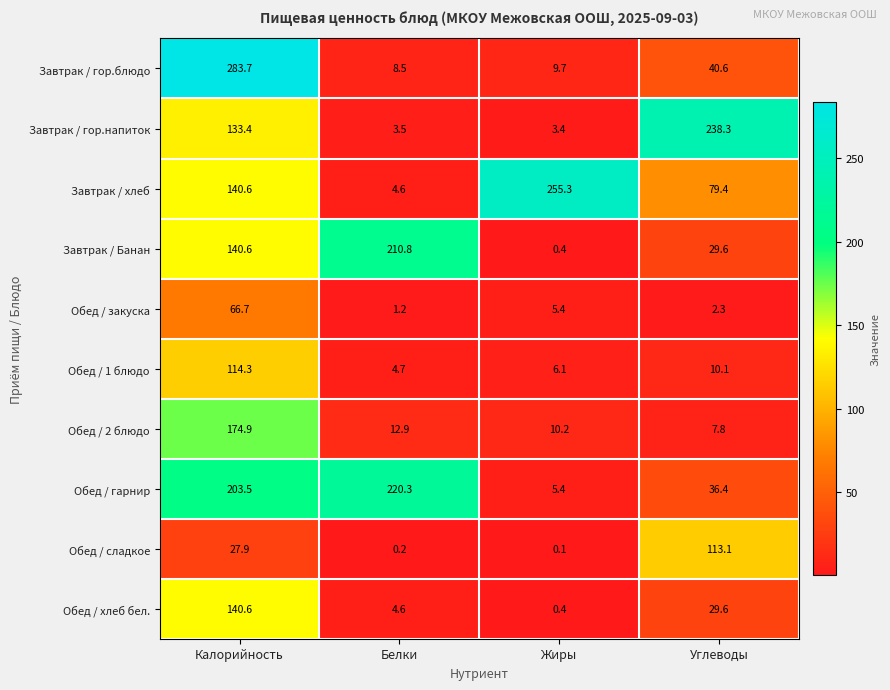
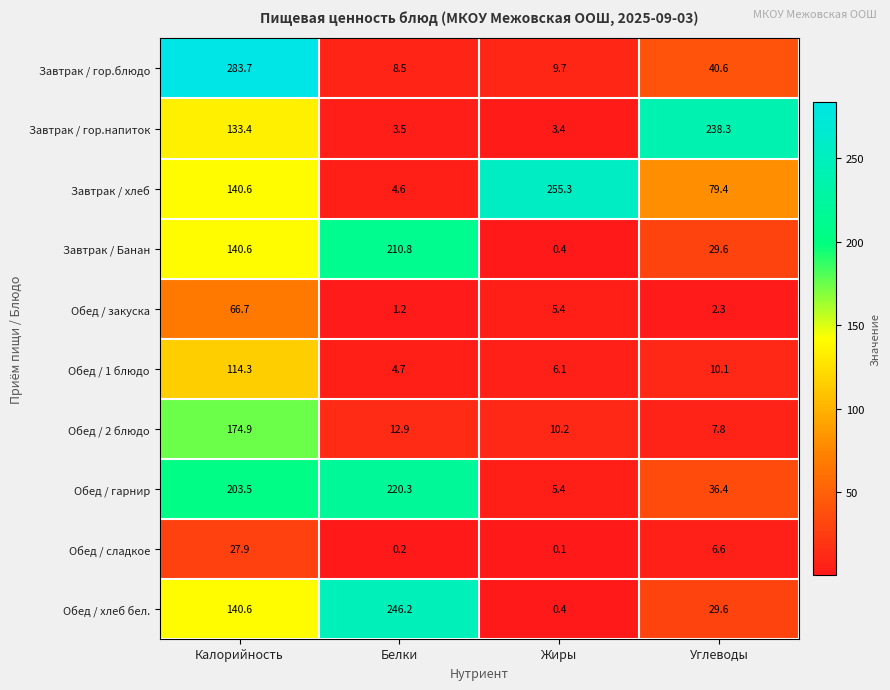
  {
    "Завтрак / гор.блюдо": {
      "Калорийность": 283.7,
      "Белки": 8.5,
      "Жиры": 9.7,
      "Углеводы": 40.6
    },
    "Завтрак / гор.напиток": {
      "Калорийность": 133.4,
      "Белки": 3.5,
      "Жиры": 3.4,
      "Углеводы": 238.3
    },
    "Завтрак / хлеб": {
      "Калорийность": 140.6,
      "Белки": 4.6,
      "Жиры": 255.3,
      "Углеводы": 79.4
    },
    "Завтрак / Банан": {
      "Калорийность": 140.6,
      "Белки": 210.8,
      "Жиры": 0.4,
      "Углеводы": 29.6
    },
    "Обед / закуска": {
      "Калорийность": 66.7,
      "Белки": 1.2,
      "Жиры": 5.4,
      "Углеводы": 2.3
    },
    "Обед / 1 блюдо": {
      "Калорийность": 114.3,
      "Белки": 4.7,
      "Жиры": 6.1,
      "Углеводы": 10.1
    },
    "Обед / 2 блюдо": {
      "Калорийность": 174.9,
      "Белки": 12.9,
      "Жиры": 10.2,
      "Углеводы": 7.8
    },
    "Обед / гарнир": {
      "Калорийность": 203.5,
      "Белки": 220.3,
      "Жиры": 5.4,
      "Углеводы": 36.4
    },
    "Обед / сладкое": {
      "Калорийность": 27.9,
      "Белки": 0.2,
      "Жиры": 0.1,
-     "Углеводы": 113.1
+     "Углеводы": 6.6
    },
    "Обед / хлеб бел.": {
      "Калорийность": 140.6,
-     "Белки": 4.6,
+     "Белки": 246.2,
      "Жиры": 0.4,
      "Углеводы": 29.6
    }
  }
